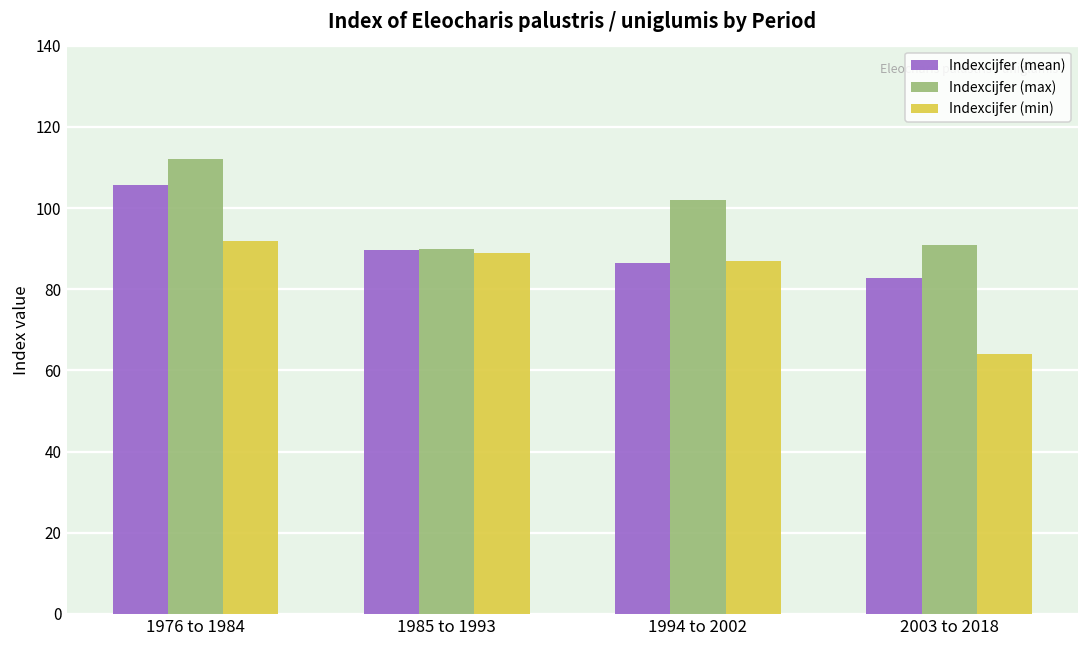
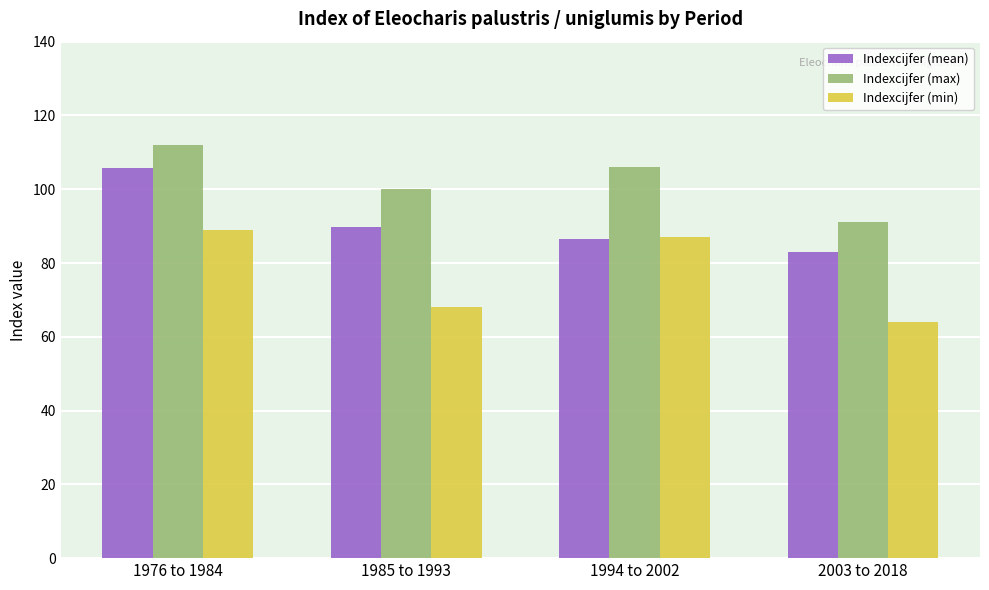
  {
    "Indexcijfer (mean)": {
      "1976 to 1984": 106,
      "1985 to 1993": 90,
      "1994 to 2002": 87,
      "2003 to 2018": 83
    },
    "Indexcijfer (max)": {
      "1976 to 1984": 112,
-     "1985 to 1993": 90,
-     "1994 to 2002": 102,
+     "1985 to 1993": 100,
+     "1994 to 2002": 106,
      "2003 to 2018": 91
    },
    "Indexcijfer (min)": {
-     "1976 to 1984": 92,
-     "1985 to 1993": 89,
+     "1976 to 1984": 89,
+     "1985 to 1993": 68,
      "1994 to 2002": 87,
      "2003 to 2018": 64
    }
  }
